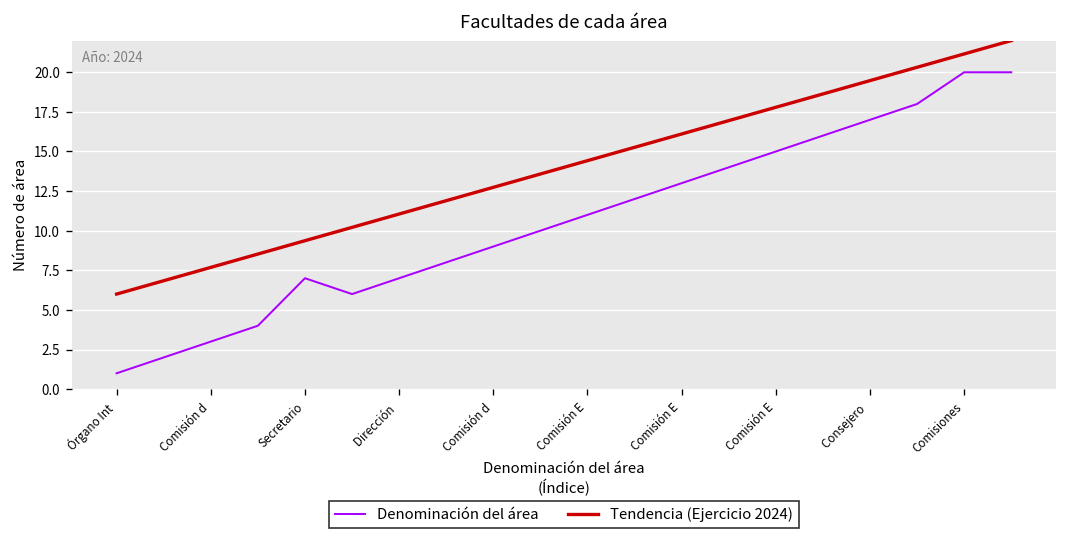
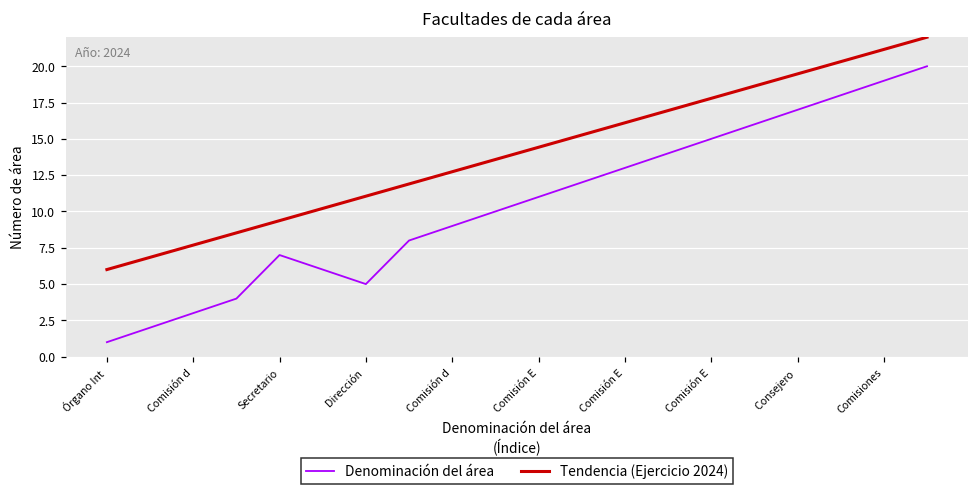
  {
    "Denominación del área": {
      "Órgano Int": 1,
      "Secretario": 7,
-     "Dirección": 7,
+     "Dirección": 5,
      "Consejero": 17,
-     "Comisiones": 20
+     "Comisiones": 19
    },
    "Tendencia (Ejercicio 2024)": {
      "Órgano Int": 6,
      "Secretario": 9.4,
      "Dirección": 11,
      "Consejero": 19.5,
      "Comisiones": 21
    }
  }
